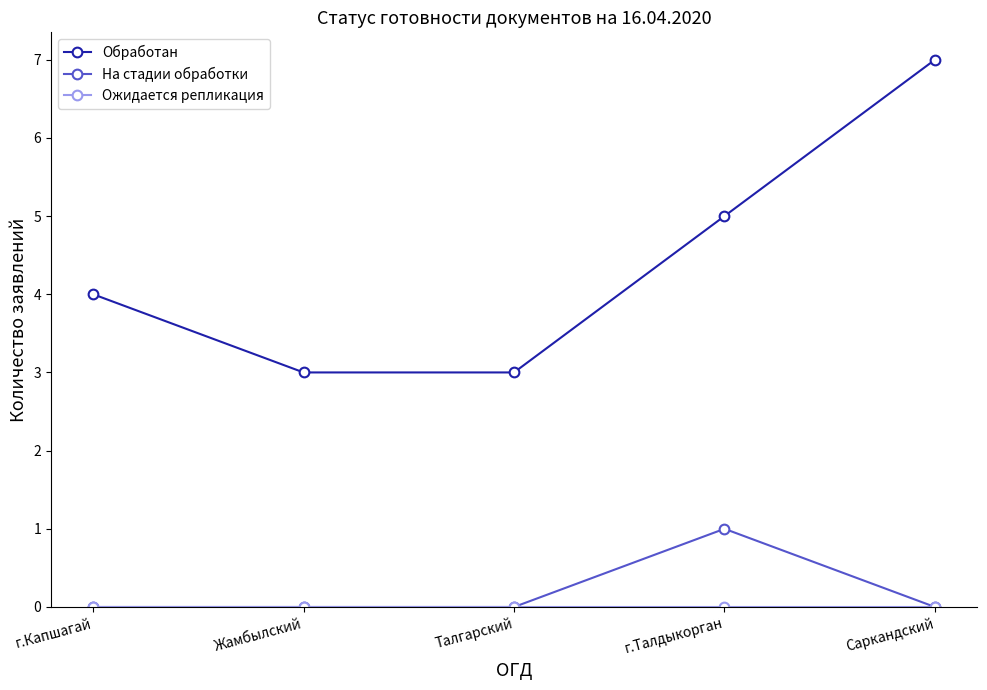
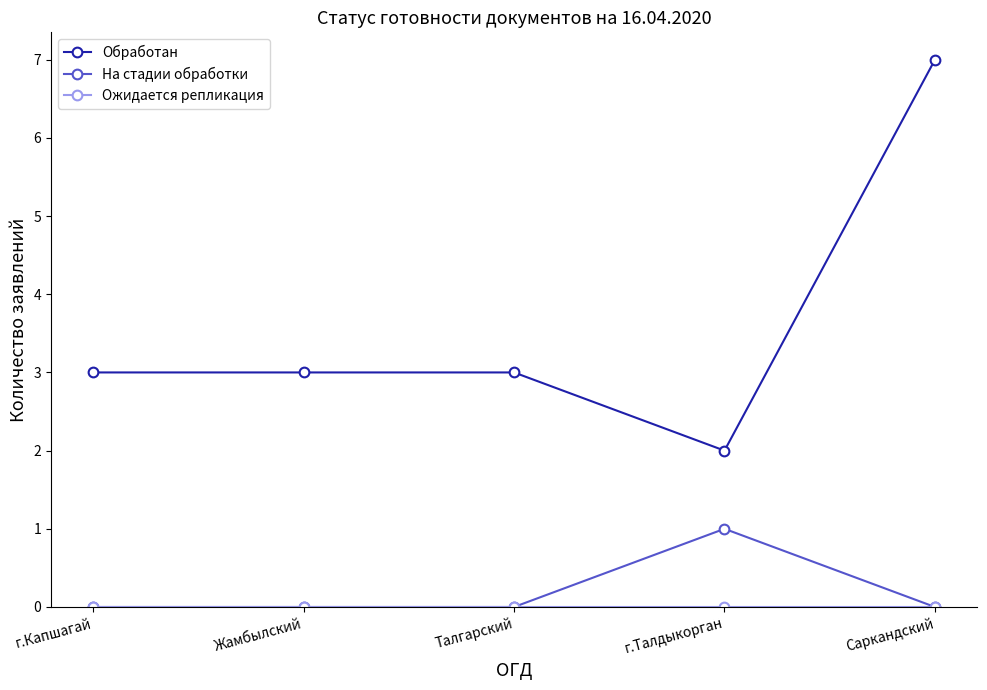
  {
    "Обработан": {
-     "г.Капшагай": 4,
+     "г.Капшагай": 3,
      "Жамбылский": 3,
      "Талгарский": 3,
-     "г.Талдыкорган": 5,
+     "г.Талдыкорган": 2,
      "Саркандский": 7
    },
    "На стадии обработки": {
      "г.Талдыкорган": 1
    },
    "Ожидается репликация": {
      "г.Талдыкорган": 0
    }
  }
